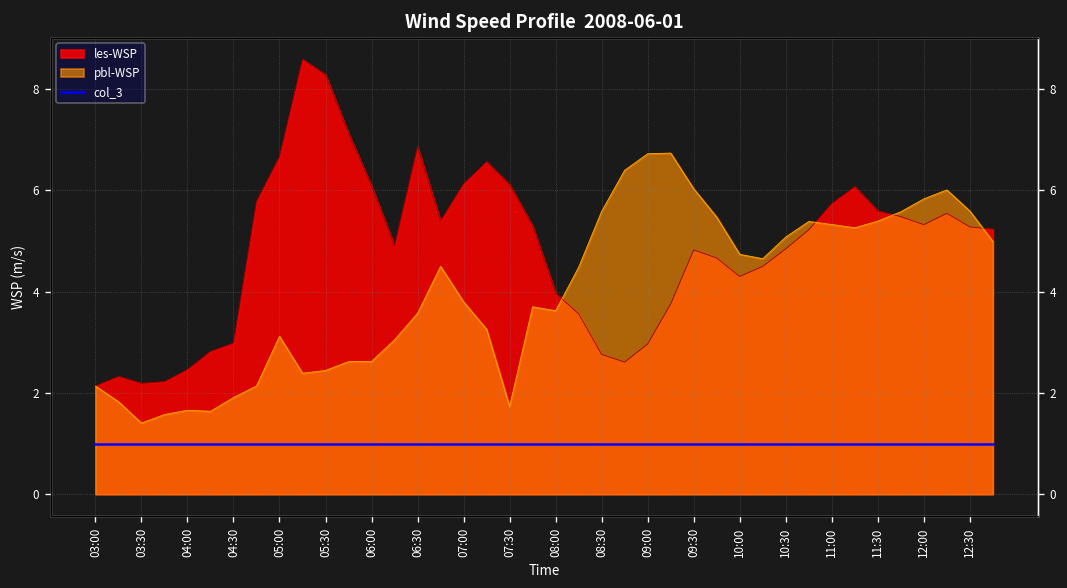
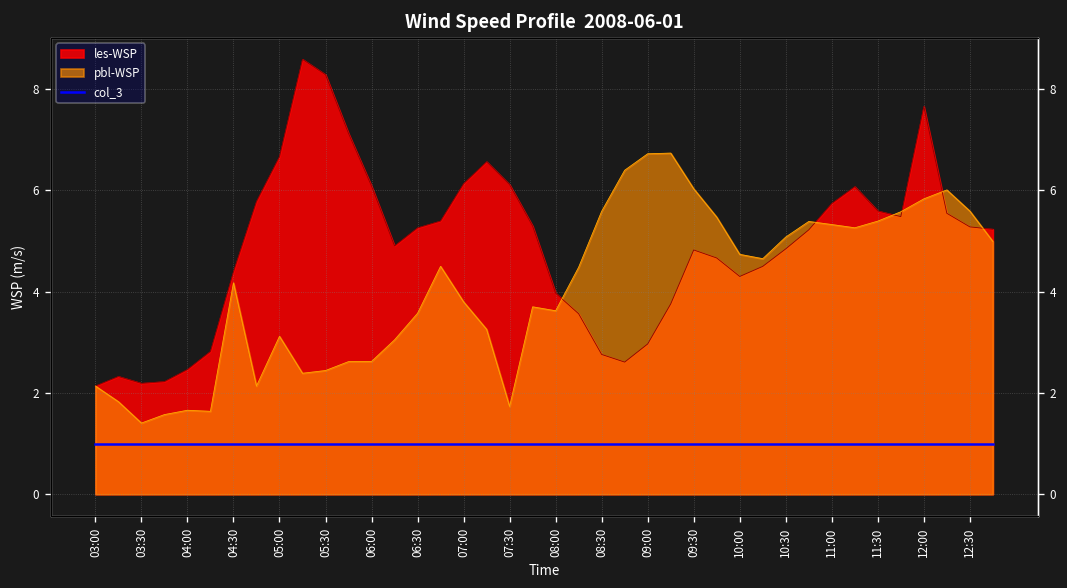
  {
    "les-WSP": {
      "03:30": 2.2,
      "04:00": 2.5,
-     "04:30": 3.0,
+     "04:30": 4.4,
      "05:00": 6.7,
      "05:30": 8.3,
      "06:00": 6.1,
-     "06:30": 6.9,
+     "06:30": 5.3,
      "07:00": 6.1,
      "07:30": 6.1,
      "08:00": 4.0,
      "08:30": 2.8,
      "09:00": 3.0,
      "09:30": 4.8,
      "10:00": 4.3,
      "10:30": 4.8,
      "11:00": 5.7,
      "11:30": 5.6,
-     "12:00": 5.3,
+     "12:00": 7.7,
      "12:30": 5.3
    },
    "pbl-WSP": {
      "03:30": 1.4,
      "04:00": 1.7,
-     "04:30": 1.9,
+     "04:30": 4.2,
      "05:00": 3.1,
      "05:30": 2.4,
      "06:00": 2.6,
      "06:30": 3.6,
      "07:00": 3.8,
      "07:30": 1.7,
      "08:00": 3.6,
      "08:30": 5.6,
      "09:00": 6.7,
      "09:30": 6.0,
      "10:00": 4.7,
      "10:30": 5.1,
      "11:00": 5.3,
      "11:30": 5.4,
      "12:00": 5.8,
      "12:30": 5.6
    },
    "col_3": {
      "03:00": 1.0,
      "03:30": 1.0,
      "04:00": 1.0,
      "04:30": 1.0,
      "05:00": 1.0,
      "05:30": 1.0,
      "06:00": 1.0,
      "06:30": 1.0,
      "07:00": 1.0,
      "07:30": 1.0,
      "08:00": 1.0,
      "08:30": 1.0,
      "09:00": 1.0,
      "09:30": 1.0,
      "10:00": 1.0,
      "10:30": 1.0,
      "11:00": 1.0,
      "11:30": 1.0,
      "12:00": 1.0,
      "12:30": 1.0
    }
  }
